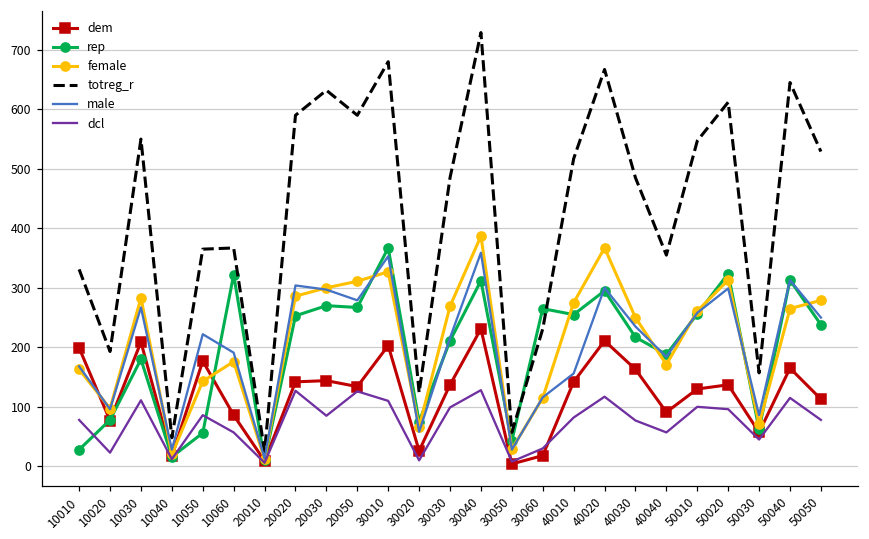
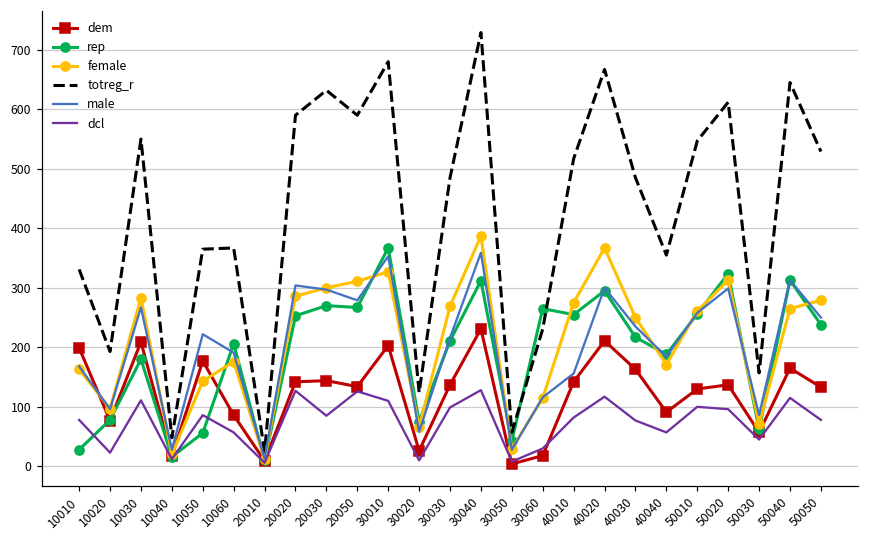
  {
    "dem": {
      "10010": 200,
      "10030": 210,
      "10050": 180,
      "10060": 90,
      "20020": 140,
      "20030": 140,
      "20050": 130,
      "30010": 200,
      "30020": 30,
      "30030": 140,
      "30040": 230,
      "30060": 20,
      "40010": 140,
      "40020": 210,
      "40030": 160,
      "40040": 90,
      "50010": 130,
      "50020": 140,
      "50030": 60,
      "50040": 170,
-     "50050": 110
+     "50050": 130
    },
    "rep": {
      "10010": 30,
      "10030": 180,
      "10050": 60,
-     "10060": 320,
+     "10060": 210,
      "20020": 250,
      "20030": 270,
      "20050": 270,
      "30010": 370,
      "30020": 80,
      "30030": 210,
      "30040": 310,
      "30050": 40,
      "30060": 270,
      "40010": 260,
      "40020": 300,
      "40030": 220,
      "50020": 320,
      "50030": 60,
      "50050": 240
    },
    "female": {
      "10010": 160,
      "10030": 280,
      "10050": 140,
      "10060": 180,
      "20020": 290,
      "20050": 310,
      "30010": 330,
      "30020": 70,
      "30030": 270,
      "30040": 390,
      "40010": 280,
      "40020": 370,
      "40030": 250,
      "40040": 170,
      "50020": 310,
      "50030": 70,
      "50040": 270,
      "50050": 280
    },
    "totreg_r": {
      "10010": 330,
      "10020": 190,
      "10030": 550,
      "10040": 50,
      "10050": 370,
      "10060": 370,
      "20010": 30,
      "20020": 590,
      "20030": 630,
      "20050": 590,
      "30010": 680,
      "30020": 120,
      "30030": 490,
      "30040": 730,
      "30050": 60,
      "30060": 230,
      "40010": 520,
      "40020": 670,
      "40030": 490,
      "40040": 360,
      "50010": 550,
      "50020": 610,
      "50030": 160,
      "50040": 650,
      "50050": 530
    },
    "male": {
      "10010": 170,
      "10030": 270,
      "10040": 30,
      "10050": 220,
      "10060": 190,
      "20020": 300,
      "20050": 280,
      "30010": 350,
      "30020": 60,
      "30030": 220,
      "30040": 360,
      "40010": 160,
      "40020": 300,
      "40030": 240,
      "50020": 300,
      "50030": 90,
      "50050": 250
    },
    "dcl": {
      "10010": 80,
      "10020": 20,
      "10030": 110,
      "10050": 90,
      "10060": 60,
      "20020": 130,
      "20030": 90,
      "20050": 130,
      "30010": 110,
      "30020": 10,
      "30030": 100,
      "30040": 130,
      "30060": 30,
      "40010": 80,
      "40020": 120,
      "40030": 80,
      "40040": 60,
      "50010": 100,
      "50020": 100,
      "50030": 50,
      "50040": 120,
      "50050": 80
    }
  }
